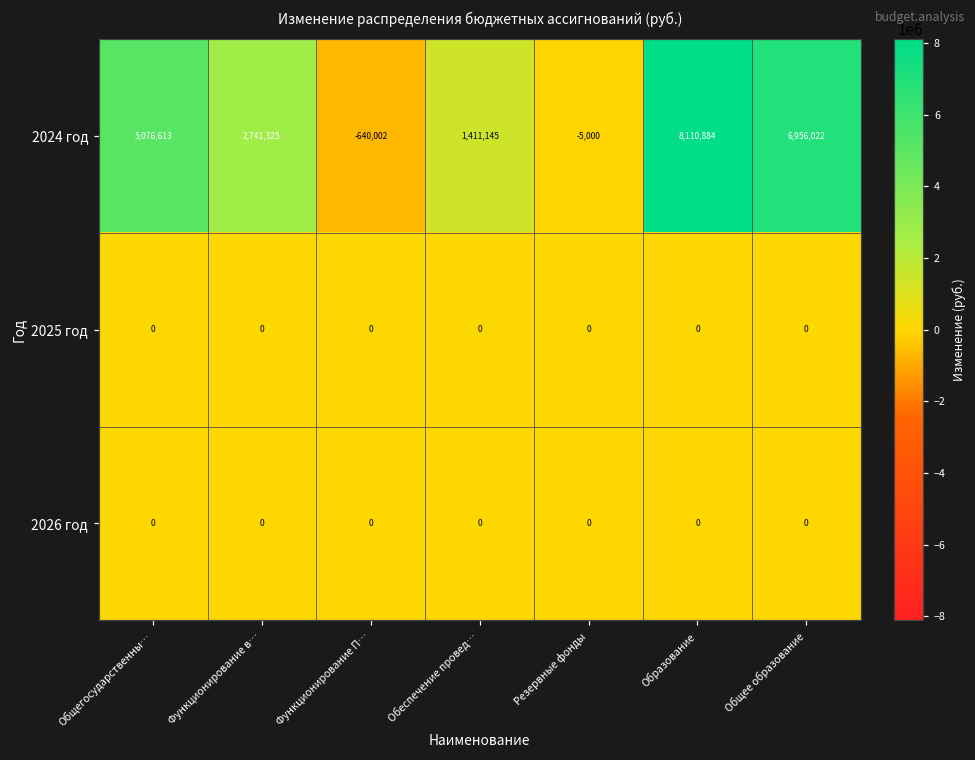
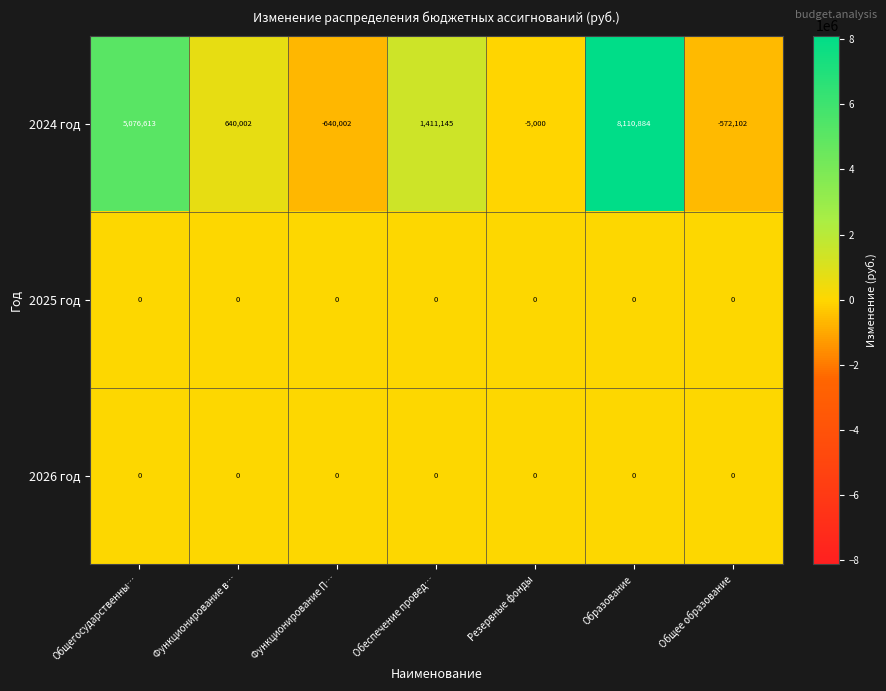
  {
    "2024 год": {
      "Общегосударственны…": "5,076,613",
-     "Функционирование в…": "2,741,325",
+     "Функционирование в…": "640,002",
      "Функционирование П…": "-640,002",
      "Обеспечение провед…": "1,411,145",
      "Резервные фонды": "-5,000",
      "Образование": "8,110,884",
-     "Общее образование": "6,956,022"
+     "Общее образование": "-572,102"
    },
    "2025 год": {
      "Общегосударственны…": "0",
      "Функционирование в…": "0",
      "Функционирование П…": "0",
      "Обеспечение провед…": "0",
      "Резервные фонды": "0",
      "Образование": "0",
      "Общее образование": "0"
    },
    "2026 год": {
      "Общегосударственны…": "0",
      "Функционирование в…": "0",
      "Функционирование П…": "0",
      "Обеспечение провед…": "0",
      "Резервные фонды": "0",
      "Образование": "0",
      "Общее образование": "0"
    }
  }
